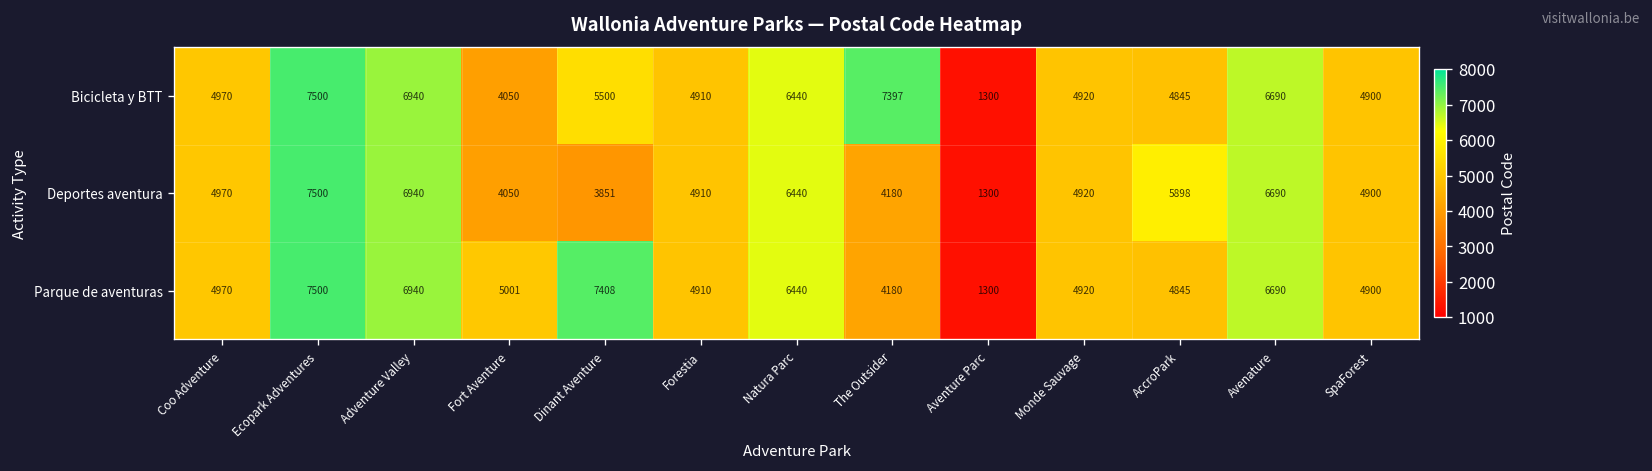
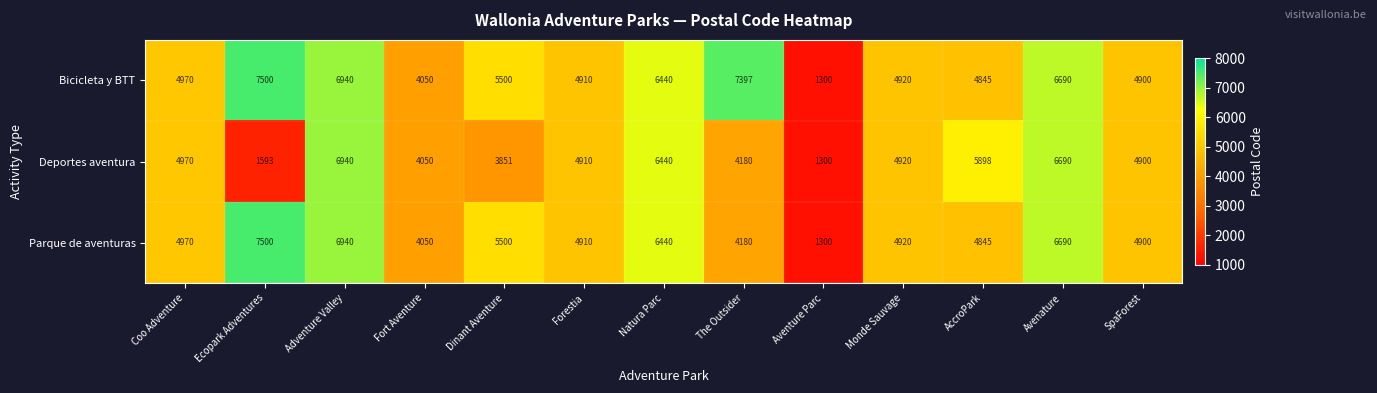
  {
    "Bicicleta y BTT": {
      "Coo Adventure": 4970,
      "Ecopark Adventures": 7500,
      "Adventure Valley": 6940,
      "Fort Aventure": 4050,
      "Dinant Aventure": 5500,
      "Forestia": 4910,
      "Natura Parc": 6440,
      "The Outsider": 7397,
      "Aventure Parc": 1300,
      "Monde Sauvage": 4920,
      "AccroPark": 4845,
      "Avenature": 6690,
      "SpaForest": 4900
    },
    "Deportes aventura": {
      "Coo Adventure": 4970,
-     "Ecopark Adventures": 7500,
+     "Ecopark Adventures": 1593,
      "Adventure Valley": 6940,
      "Fort Aventure": 4050,
      "Dinant Aventure": 3851,
      "Forestia": 4910,
      "Natura Parc": 6440,
      "The Outsider": 4180,
      "Aventure Parc": 1300,
      "Monde Sauvage": 4920,
      "AccroPark": 5898,
      "Avenature": 6690,
      "SpaForest": 4900
    },
    "Parque de aventuras": {
      "Coo Adventure": 4970,
      "Ecopark Adventures": 7500,
      "Adventure Valley": 6940,
-     "Fort Aventure": 5001,
-     "Dinant Aventure": 7408,
+     "Fort Aventure": 4050,
+     "Dinant Aventure": 5500,
      "Forestia": 4910,
      "Natura Parc": 6440,
      "The Outsider": 4180,
      "Aventure Parc": 1300,
      "Monde Sauvage": 4920,
      "AccroPark": 4845,
      "Avenature": 6690,
      "SpaForest": 4900
    }
  }
